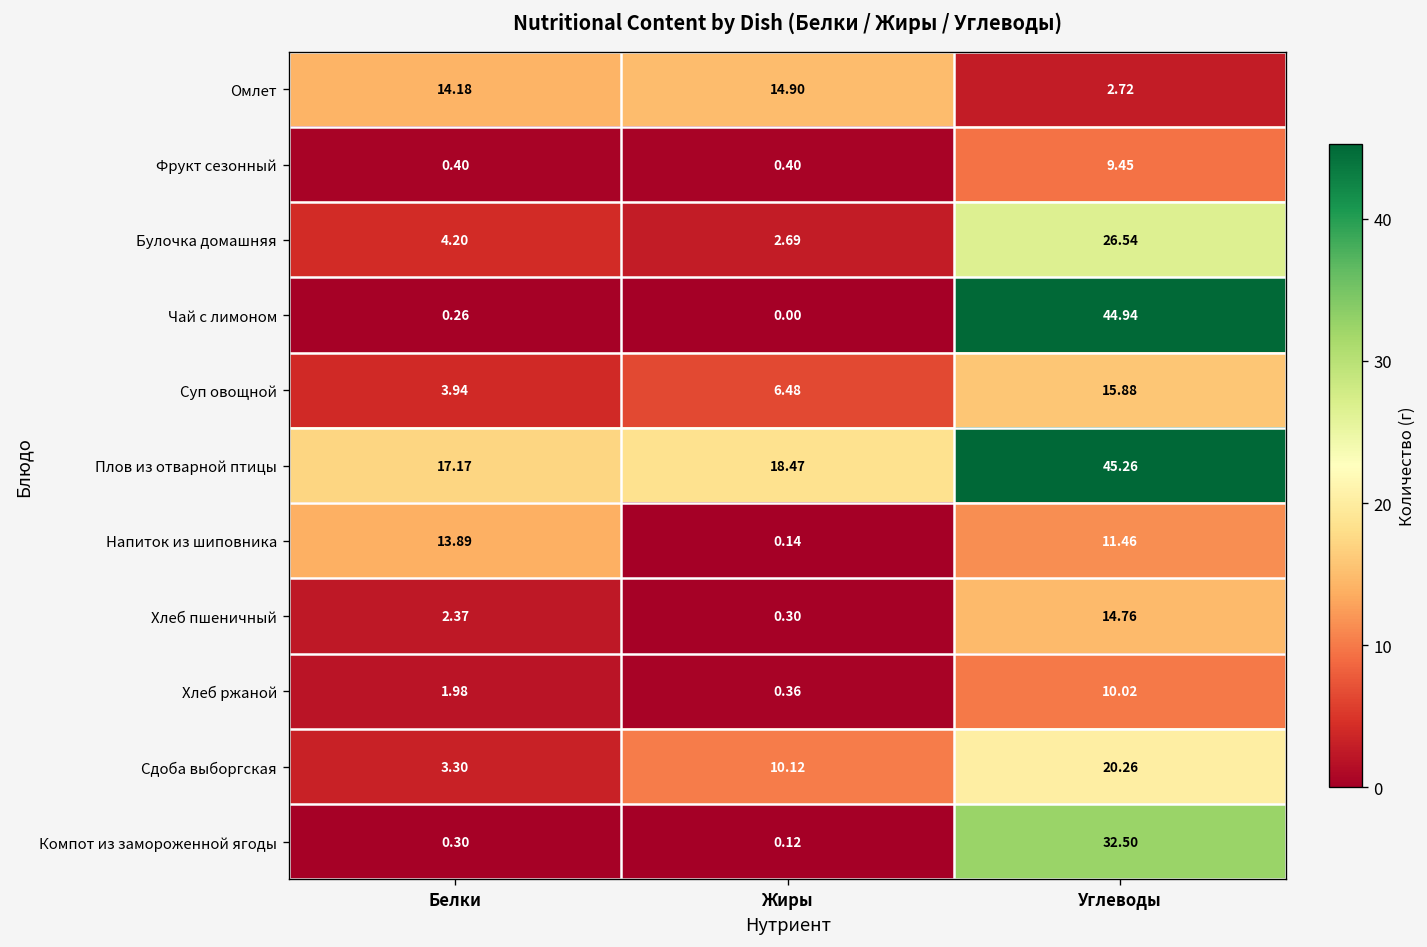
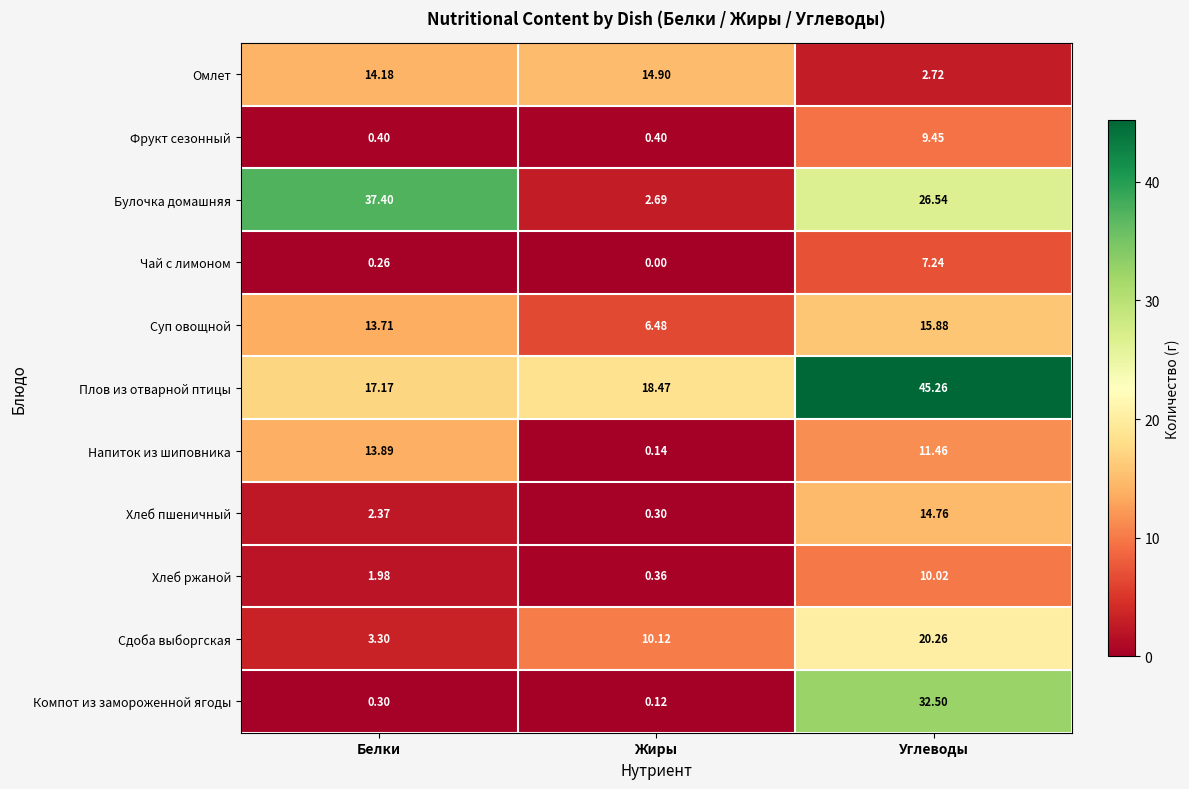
  {
    "Омлет": {
      "Белки": 14.18,
      "Жиры": 14.90,
      "Углеводы": 2.72
    },
    "Фрукт сезонный": {
      "Белки": 0.40,
      "Жиры": 0.40,
      "Углеводы": 9.45
    },
    "Булочка домашняя": {
-     "Белки": 4.20,
+     "Белки": 37.40,
      "Жиры": 2.69,
      "Углеводы": 26.54
    },
    "Чай с лимоном": {
      "Белки": 0.26,
      "Жиры": 0.00,
-     "Углеводы": 44.94
+     "Углеводы": 7.24
    },
    "Суп овощной": {
-     "Белки": 3.94,
+     "Белки": 13.71,
      "Жиры": 6.48,
      "Углеводы": 15.88
    },
    "Плов из отварной птицы": {
      "Белки": 17.17,
      "Жиры": 18.47,
      "Углеводы": 45.26
    },
    "Напиток из шиповника": {
      "Белки": 13.89,
      "Жиры": 0.14,
      "Углеводы": 11.46
    },
    "Хлеб пшеничный": {
      "Белки": 2.37,
      "Жиры": 0.30,
      "Углеводы": 14.76
    },
    "Хлеб ржаной": {
      "Белки": 1.98,
      "Жиры": 0.36,
      "Углеводы": 10.02
    },
    "Сдоба выборгская": {
      "Белки": 3.30,
      "Жиры": 10.12,
      "Углеводы": 20.26
    },
    "Компот из замороженной ягоды": {
      "Белки": 0.30,
      "Жиры": 0.12,
      "Углеводы": 32.50
    }
  }
